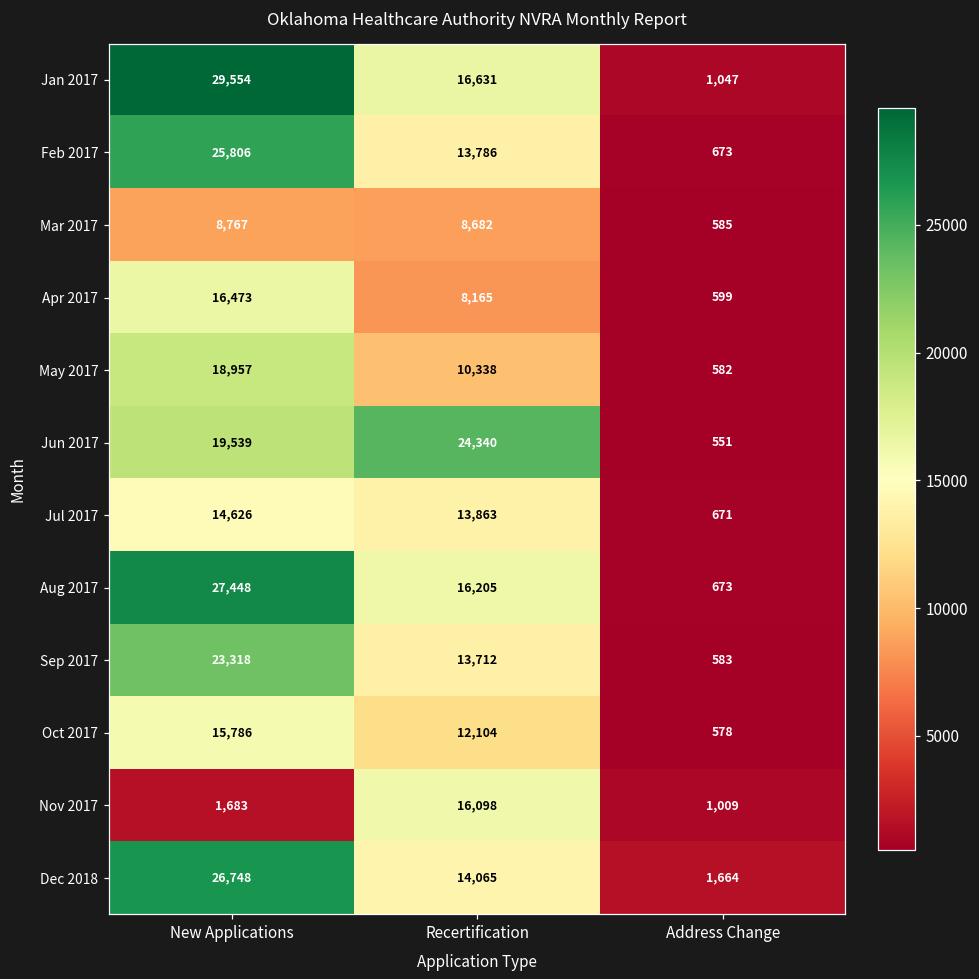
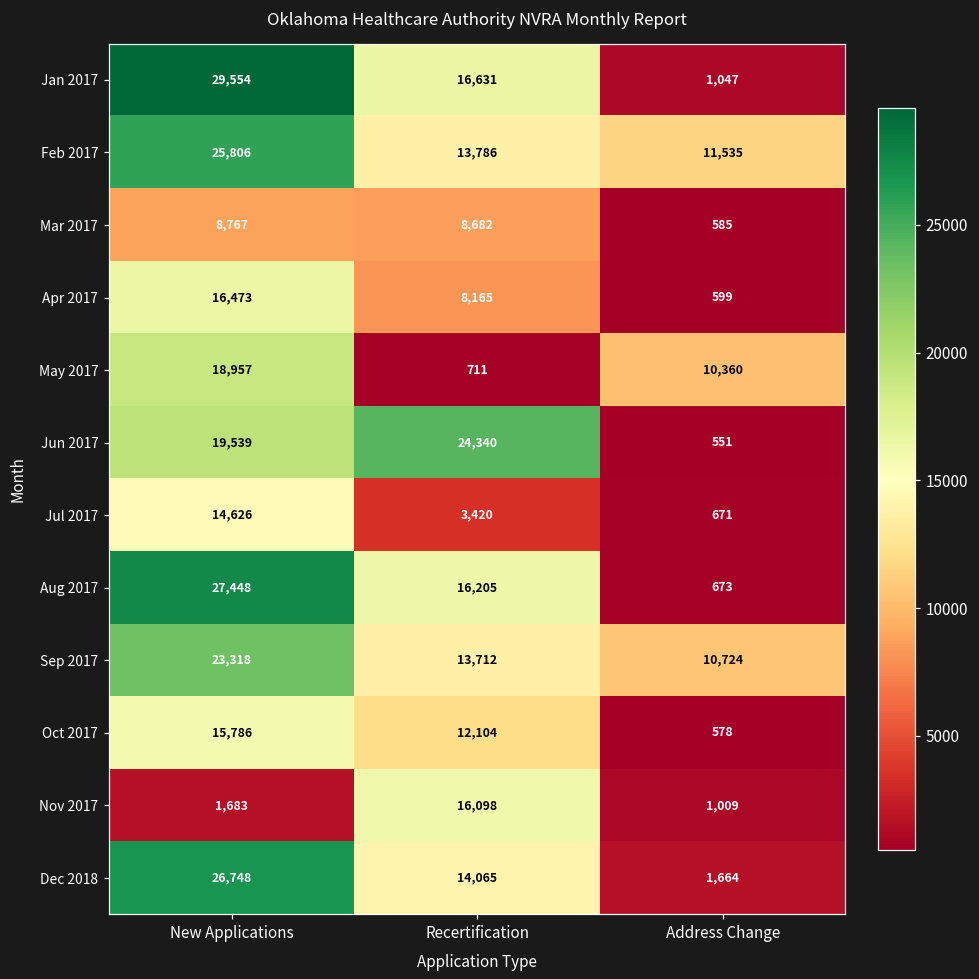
  {
    "Jan 2017": {
      "New Applications": "29,554",
      "Recertification": "16,631",
      "Address Change": "1,047"
    },
    "Feb 2017": {
      "New Applications": "25,806",
      "Recertification": "13,786",
-     "Address Change": "673"
+     "Address Change": "11,535"
    },
    "Mar 2017": {
      "New Applications": "8,767",
      "Recertification": "8,682",
      "Address Change": "585"
    },
    "Apr 2017": {
      "New Applications": "16,473",
      "Recertification": "8,165",
      "Address Change": "599"
    },
    "May 2017": {
      "New Applications": "18,957",
-     "Recertification": "10,338",
-     "Address Change": "582"
+     "Recertification": "711",
+     "Address Change": "10,360"
    },
    "Jun 2017": {
      "New Applications": "19,539",
      "Recertification": "24,340",
      "Address Change": "551"
    },
    "Jul 2017": {
      "New Applications": "14,626",
-     "Recertification": "13,863",
+     "Recertification": "3,420",
      "Address Change": "671"
    },
    "Aug 2017": {
      "New Applications": "27,448",
      "Recertification": "16,205",
      "Address Change": "673"
    },
    "Sep 2017": {
      "New Applications": "23,318",
      "Recertification": "13,712",
-     "Address Change": "583"
+     "Address Change": "10,724"
    },
    "Oct 2017": {
      "New Applications": "15,786",
      "Recertification": "12,104",
      "Address Change": "578"
    },
    "Nov 2017": {
      "New Applications": "1,683",
      "Recertification": "16,098",
      "Address Change": "1,009"
    },
    "Dec 2018": {
      "New Applications": "26,748",
      "Recertification": "14,065",
      "Address Change": "1,664"
    }
  }
